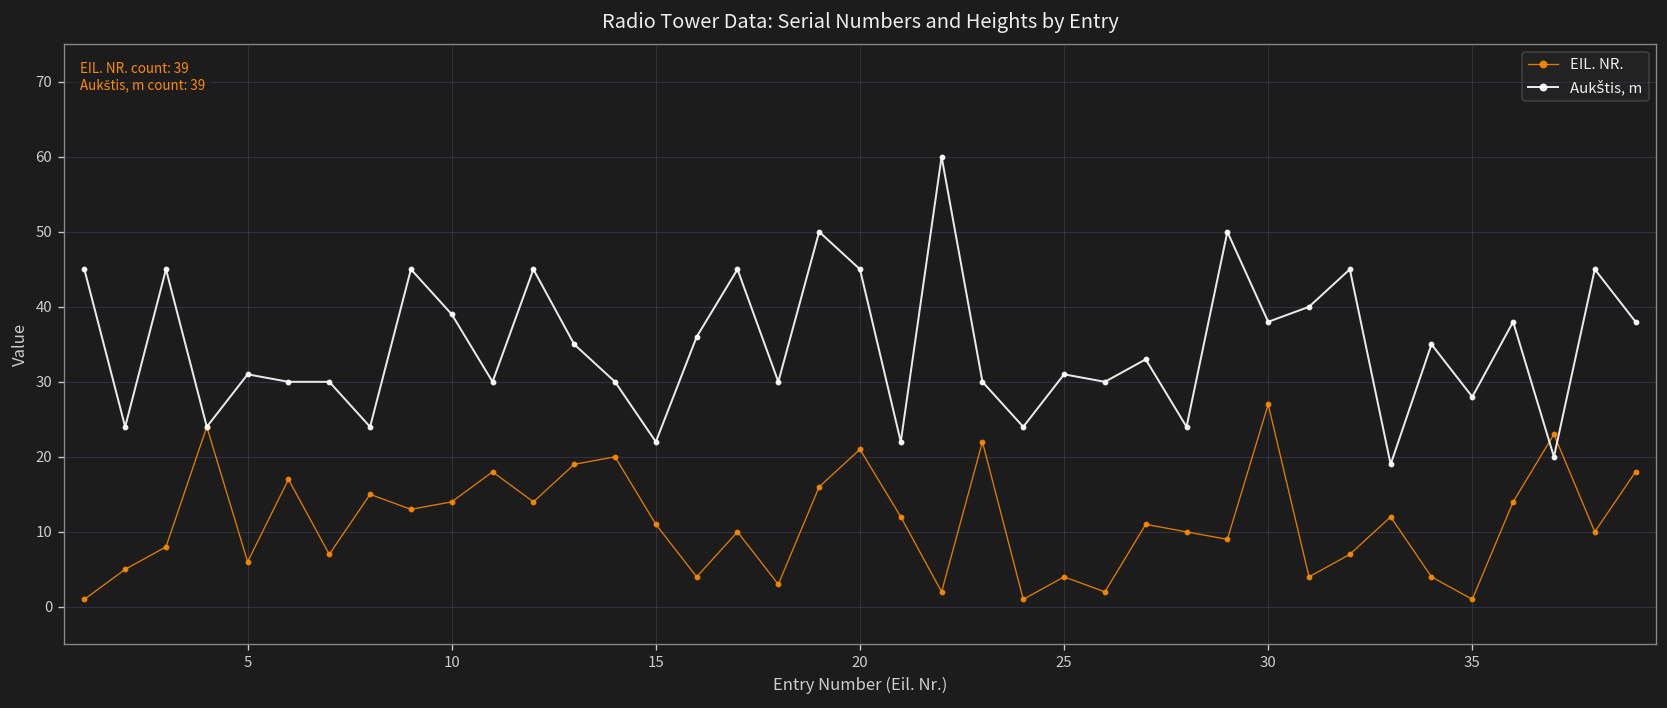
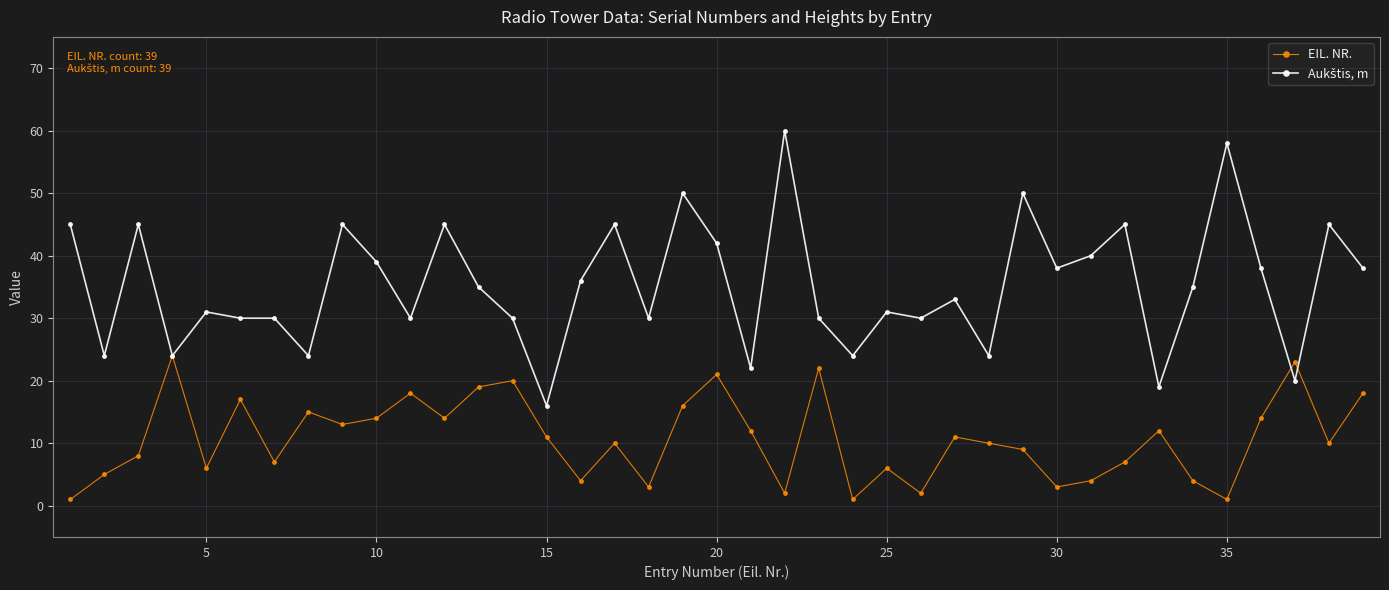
  {
    "EIL. NR.": {
      "5": 6,
      "10": 14,
      "15": 11,
      "20": 21,
-     "25": 4,
-     "30": 27,
+     "25": 6,
+     "30": 3,
      "35": 1
    },
    "Aukštis, m": {
      "5": 31,
      "10": 39,
-     "15": 22,
-     "20": 45,
+     "15": 16,
+     "20": 42,
      "25": 31,
      "30": 38,
-     "35": 28
+     "35": 58
    }
  }
